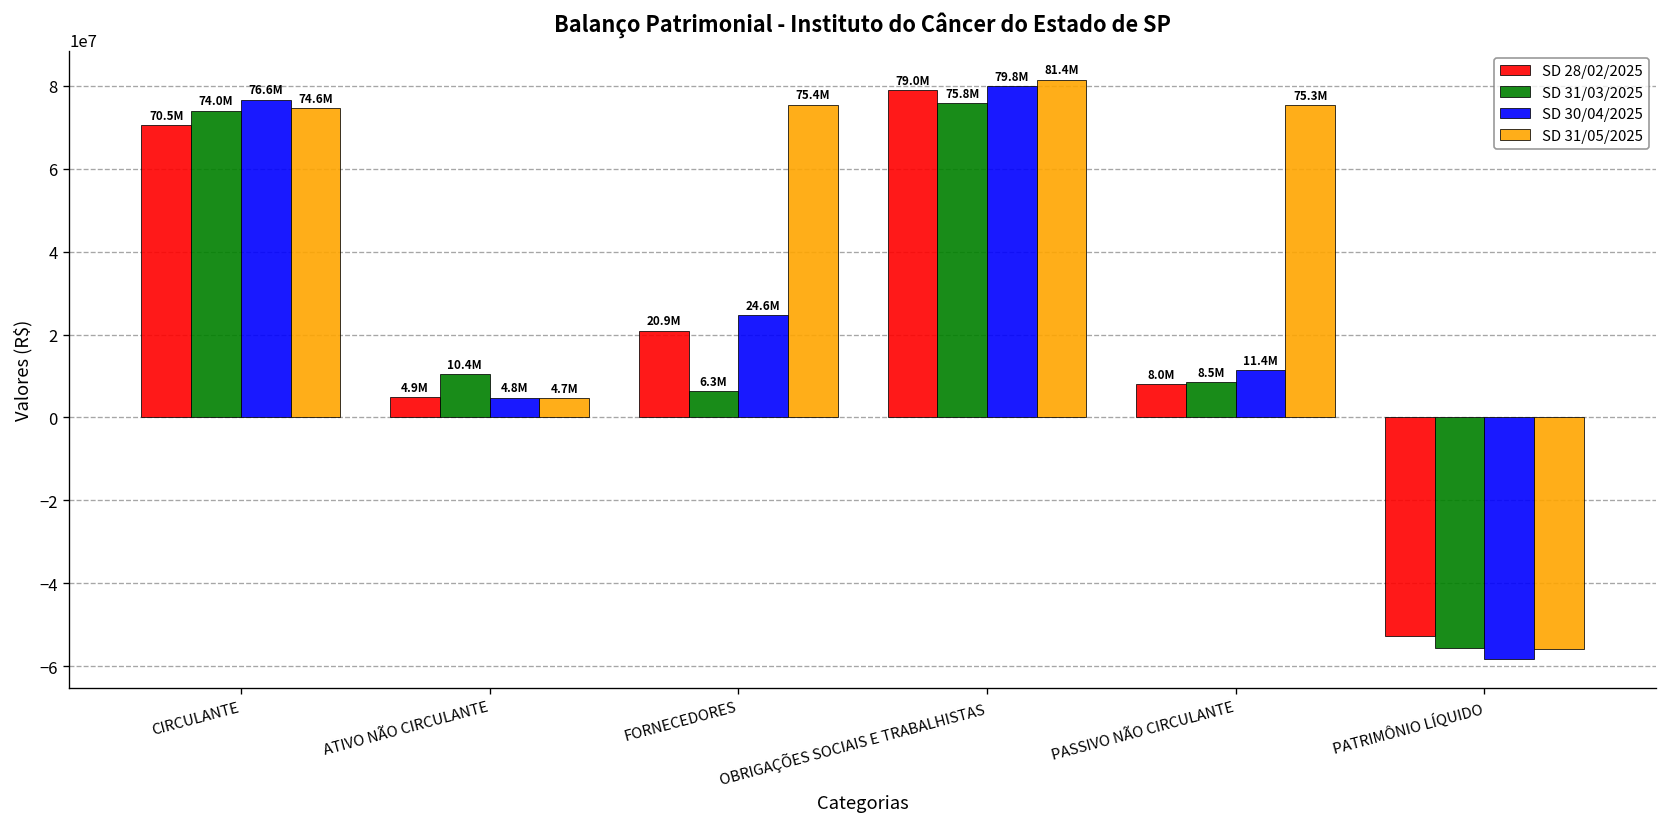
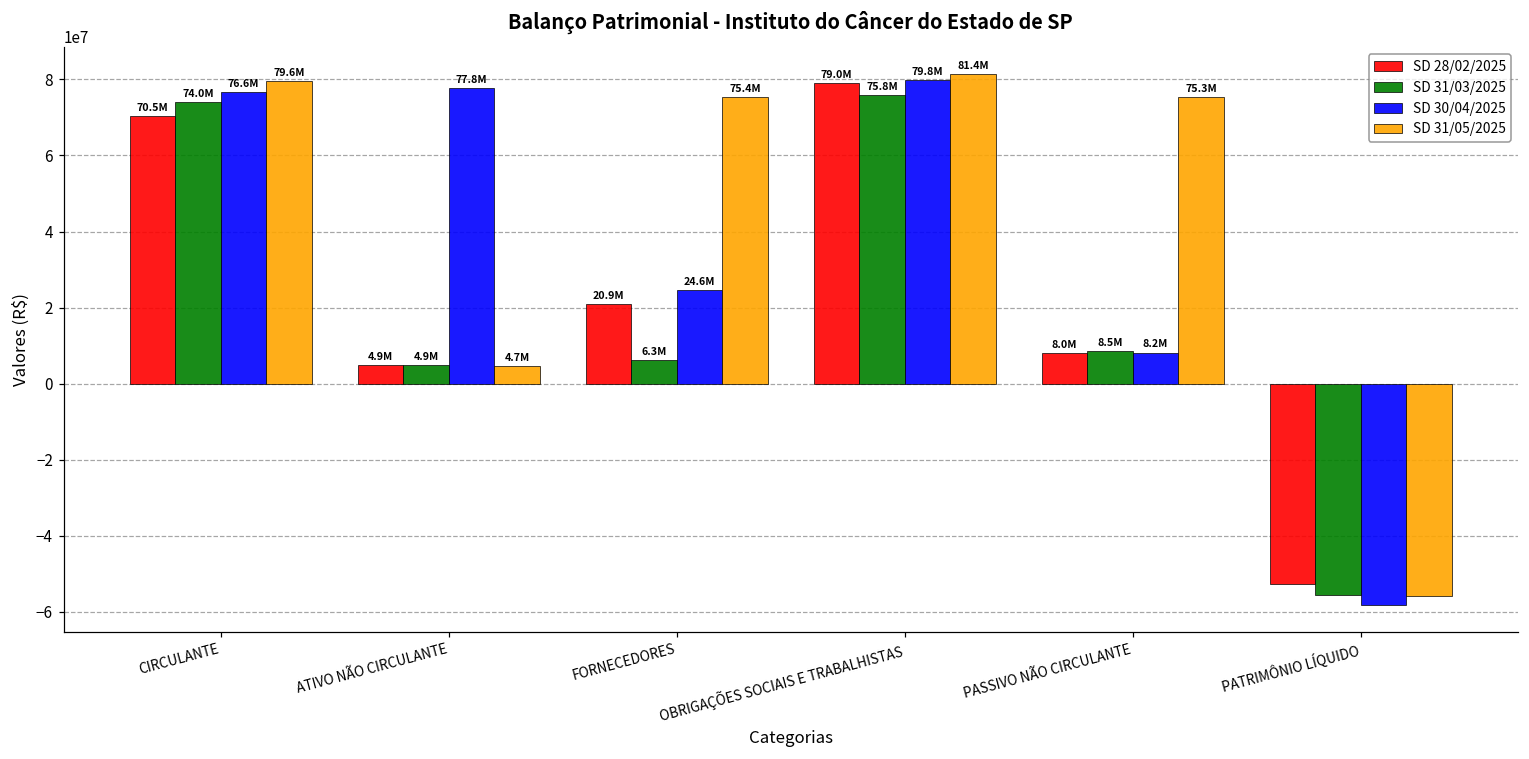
  {
    "SD 28/02/2025": {
      "CIRCULANTE": "70.5M",
      "ATIVO NÃO CIRCULANTE": "4.9M",
      "FORNECEDORES": "20.9M",
      "OBRIGAÇÕES SOCIAIS E TRABALHISTAS": "79.0M",
      "PASSIVO NÃO CIRCULANTE": "8.0M"
    },
    "SD 31/03/2025": {
      "CIRCULANTE": "74.0M",
-     "ATIVO NÃO CIRCULANTE": "10.4M",
+     "ATIVO NÃO CIRCULANTE": "4.9M",
      "FORNECEDORES": "6.3M",
      "OBRIGAÇÕES SOCIAIS E TRABALHISTAS": "75.8M",
      "PASSIVO NÃO CIRCULANTE": "8.5M"
    },
    "SD 30/04/2025": {
      "CIRCULANTE": "76.6M",
-     "ATIVO NÃO CIRCULANTE": "4.8M",
+     "ATIVO NÃO CIRCULANTE": "77.8M",
      "FORNECEDORES": "24.6M",
      "OBRIGAÇÕES SOCIAIS E TRABALHISTAS": "79.8M",
-     "PASSIVO NÃO CIRCULANTE": "11.4M"
+     "PASSIVO NÃO CIRCULANTE": "8.2M"
    },
    "SD 31/05/2025": {
-     "CIRCULANTE": "74.6M",
+     "CIRCULANTE": "79.6M",
      "ATIVO NÃO CIRCULANTE": "4.7M",
      "FORNECEDORES": "75.4M",
      "OBRIGAÇÕES SOCIAIS E TRABALHISTAS": "81.4M",
      "PASSIVO NÃO CIRCULANTE": "75.3M"
    }
  }
